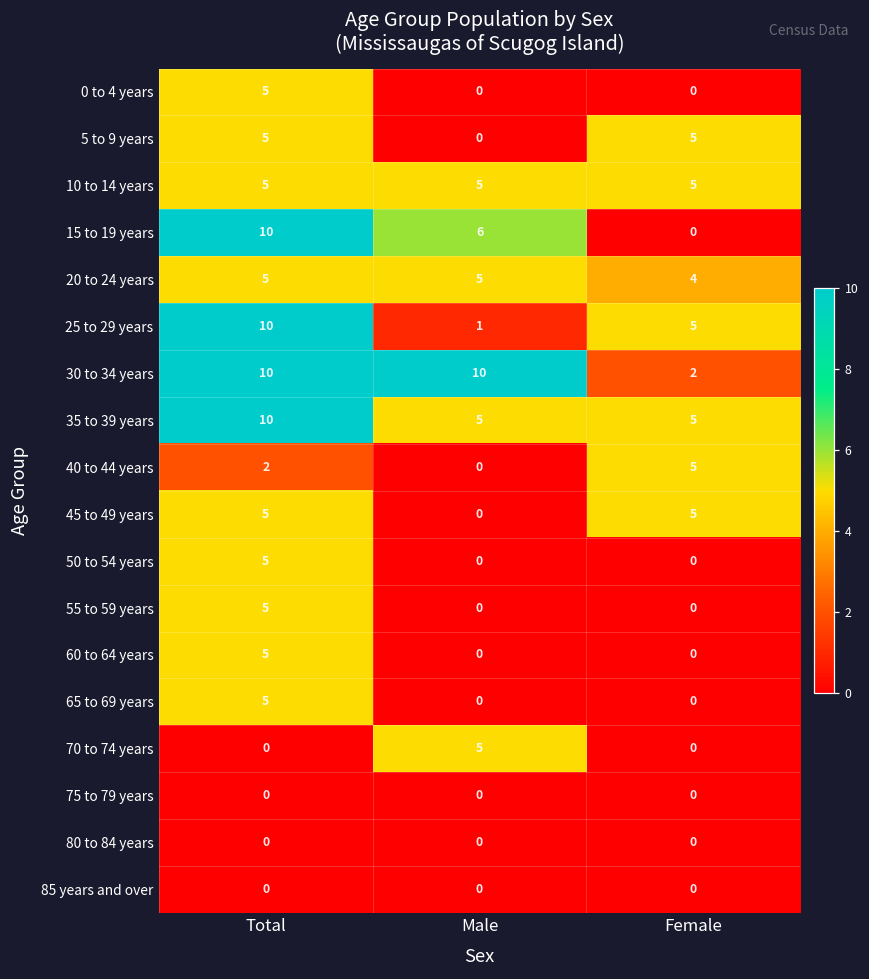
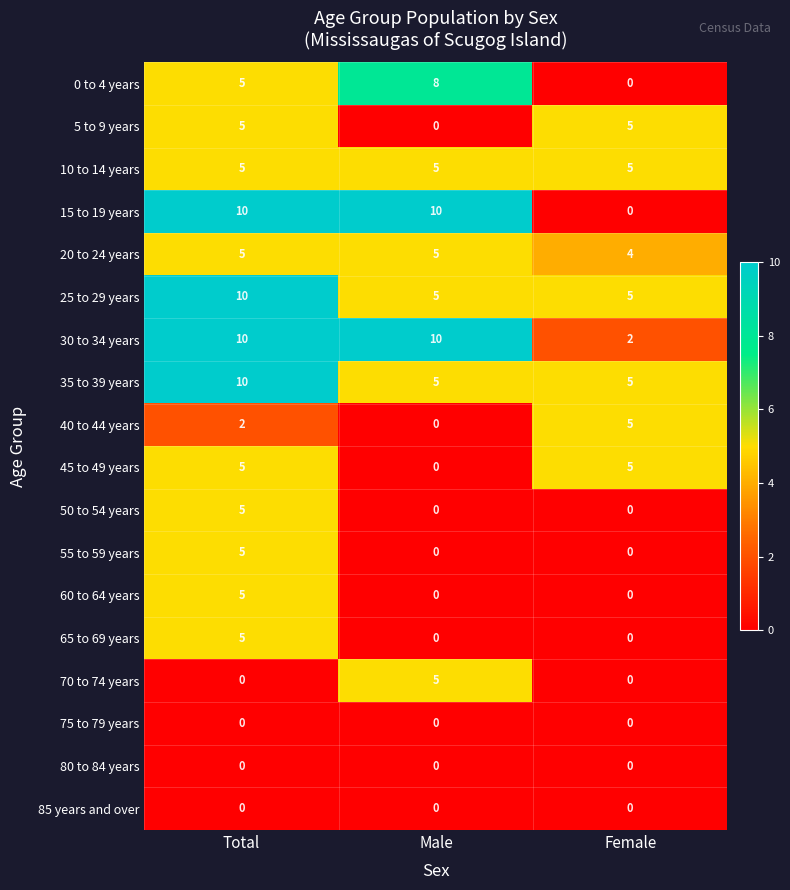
  {
    "0 to 4 years": {
      "Total": 5,
-     "Male": 0,
+     "Male": 8,
      "Female": 0
    },
    "5 to 9 years": {
      "Total": 5,
      "Male": 0,
      "Female": 5
    },
    "10 to 14 years": {
      "Total": 5,
      "Male": 5,
      "Female": 5
    },
    "15 to 19 years": {
      "Total": 10,
-     "Male": 6,
+     "Male": 10,
      "Female": 0
    },
    "20 to 24 years": {
      "Total": 5,
      "Male": 5,
      "Female": 4
    },
    "25 to 29 years": {
      "Total": 10,
-     "Male": 1,
+     "Male": 5,
      "Female": 5
    },
    "30 to 34 years": {
      "Total": 10,
      "Male": 10,
      "Female": 2
    },
    "35 to 39 years": {
      "Total": 10,
      "Male": 5,
      "Female": 5
    },
    "40 to 44 years": {
      "Total": 2,
      "Male": 0,
      "Female": 5
    },
    "45 to 49 years": {
      "Total": 5,
      "Male": 0,
      "Female": 5
    },
    "50 to 54 years": {
      "Total": 5,
      "Male": 0,
      "Female": 0
    },
    "55 to 59 years": {
      "Total": 5,
      "Male": 0,
      "Female": 0
    },
    "60 to 64 years": {
      "Total": 5,
      "Male": 0,
      "Female": 0
    },
    "65 to 69 years": {
      "Total": 5,
      "Male": 0,
      "Female": 0
    },
    "70 to 74 years": {
      "Total": 0,
      "Male": 5,
      "Female": 0
    },
    "75 to 79 years": {
      "Total": 0,
      "Male": 0,
      "Female": 0
    },
    "80 to 84 years": {
      "Total": 0,
      "Male": 0,
      "Female": 0
    },
    "85 years and over": {
      "Total": 0,
      "Male": 0,
      "Female": 0
    }
  }
